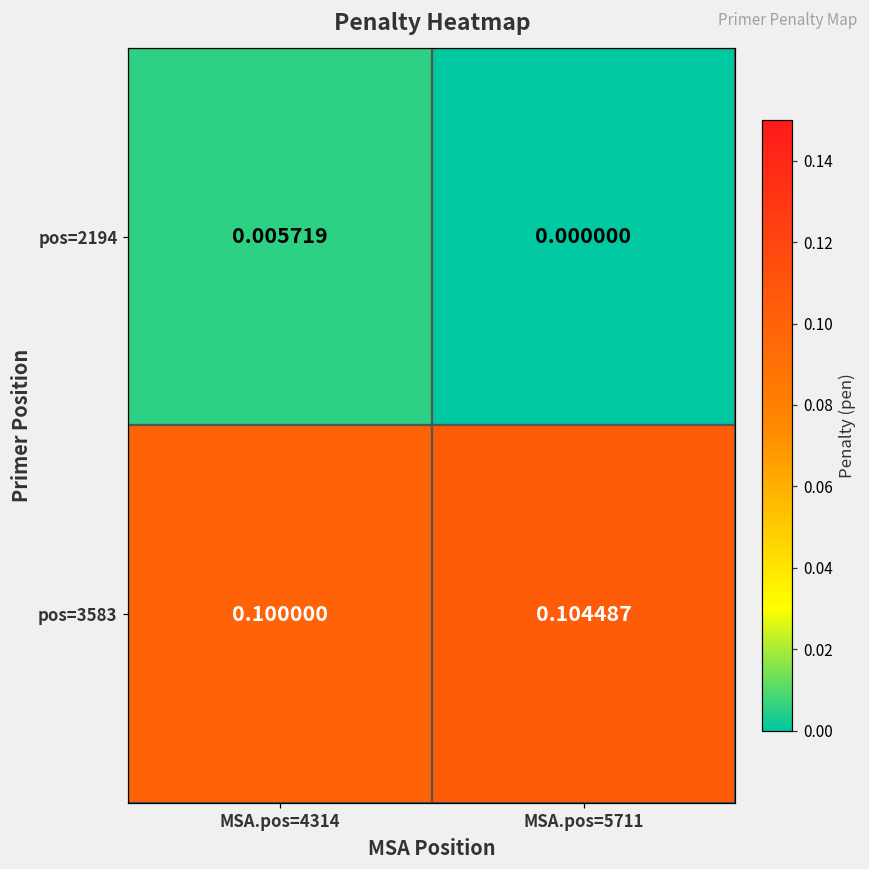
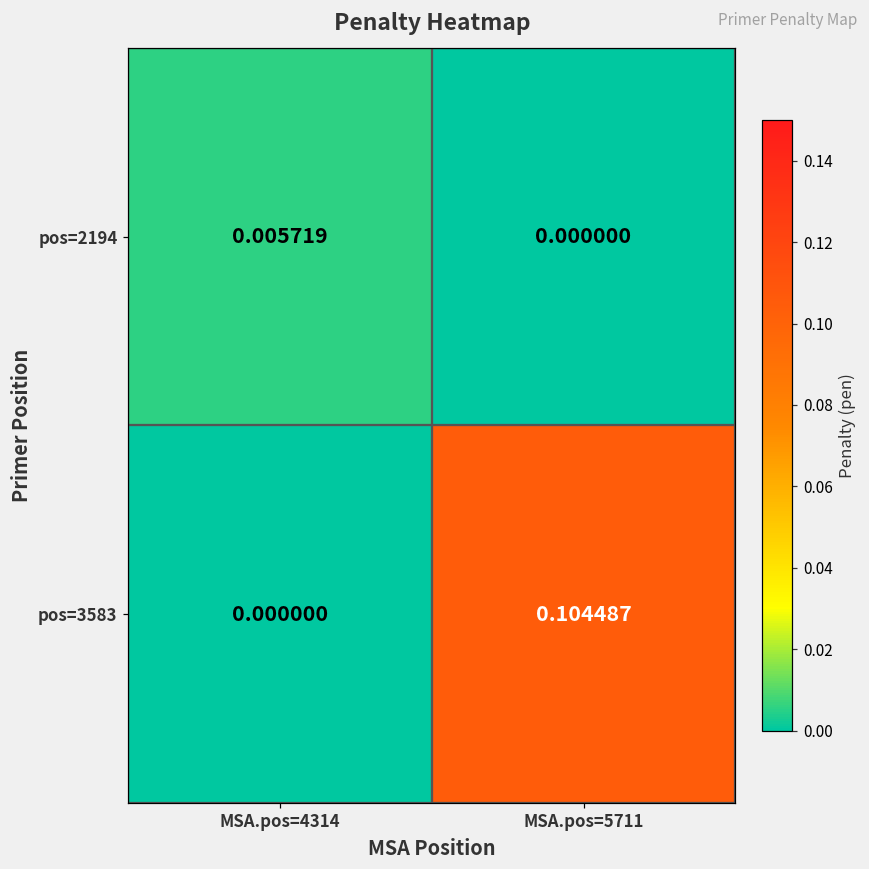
  {
    "pos=2194": {
      "MSA.pos=4314": 0.005719,
      "MSA.pos=5711": 0.000000
    },
    "pos=3583": {
-     "MSA.pos=4314": 0.100000,
+     "MSA.pos=4314": 0.000000,
      "MSA.pos=5711": 0.104487
    }
  }
